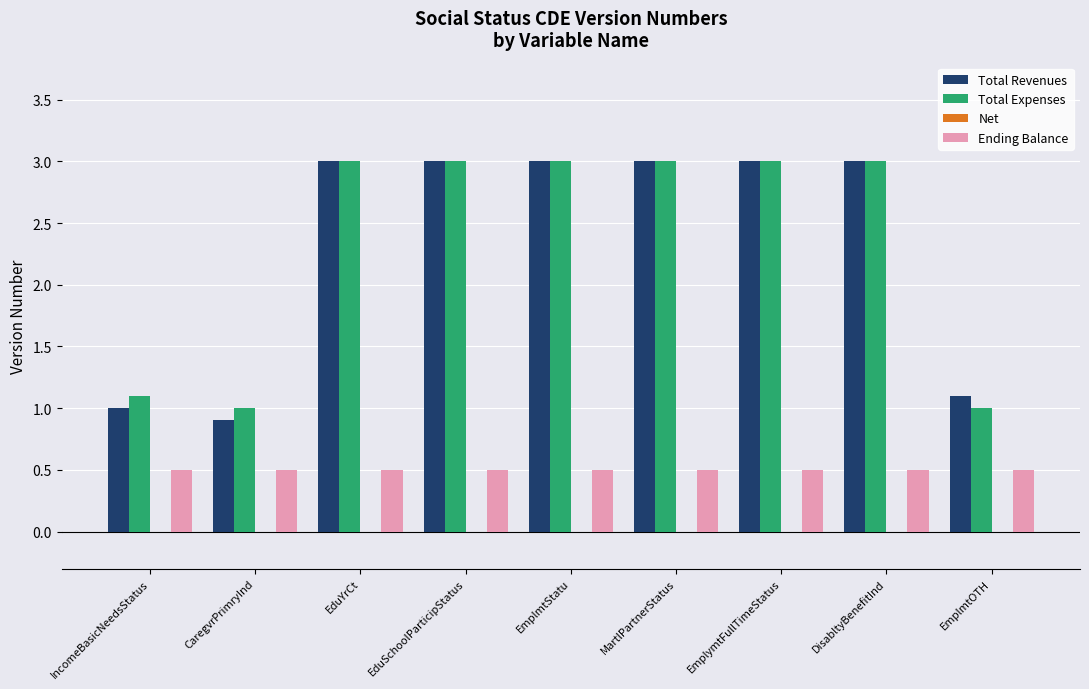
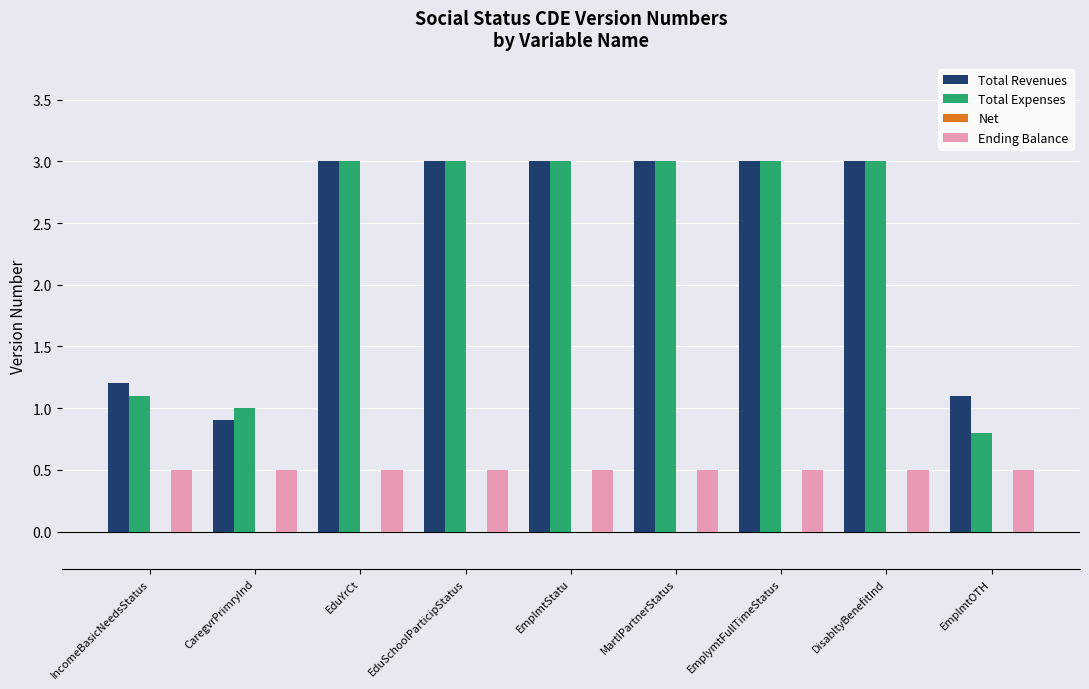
  {
    "Total Revenues": {
-     "IncomeBasicNeedsStatus": 1.0,
+     "IncomeBasicNeedsStatus": 1.2,
      "CaregvrPrimryInd": 0.9,
      "EduYrCt": 3.0,
      "EduSchoolParticipStatus": 3.0,
      "EmplmtStatu": 3.0,
      "MartlPartnerStatus": 3.0,
      "EmplymtFullTimeStatus": 3.0,
      "DisabltyBenefitInd": 3.0,
      "EmplmtOTH": 1.1
    },
    "Total Expenses": {
      "IncomeBasicNeedsStatus": 1.1,
      "CaregvrPrimryInd": 1.0,
      "EduYrCt": 3.0,
      "EduSchoolParticipStatus": 3.0,
      "EmplmtStatu": 3.0,
      "MartlPartnerStatus": 3.0,
      "EmplymtFullTimeStatus": 3.0,
      "DisabltyBenefitInd": 3.0,
-     "EmplmtOTH": 1.0
+     "EmplmtOTH": 0.8
    },
    "Net": {
      "IncomeBasicNeedsStatus": 0.0,
      "CaregvrPrimryInd": 0.0,
      "EduYrCt": 0.0,
      "EduSchoolParticipStatus": 0.0,
      "EmplmtStatu": 0.0,
      "MartlPartnerStatus": 0.0,
      "EmplymtFullTimeStatus": 0.0,
      "DisabltyBenefitInd": 0.0,
      "EmplmtOTH": 0.0
    },
    "Ending Balance": {
      "IncomeBasicNeedsStatus": 0.5,
      "CaregvrPrimryInd": 0.5,
      "EduYrCt": 0.5,
      "EduSchoolParticipStatus": 0.5,
      "EmplmtStatu": 0.5,
      "MartlPartnerStatus": 0.5,
      "EmplymtFullTimeStatus": 0.5,
      "DisabltyBenefitInd": 0.5,
      "EmplmtOTH": 0.5
    }
  }
